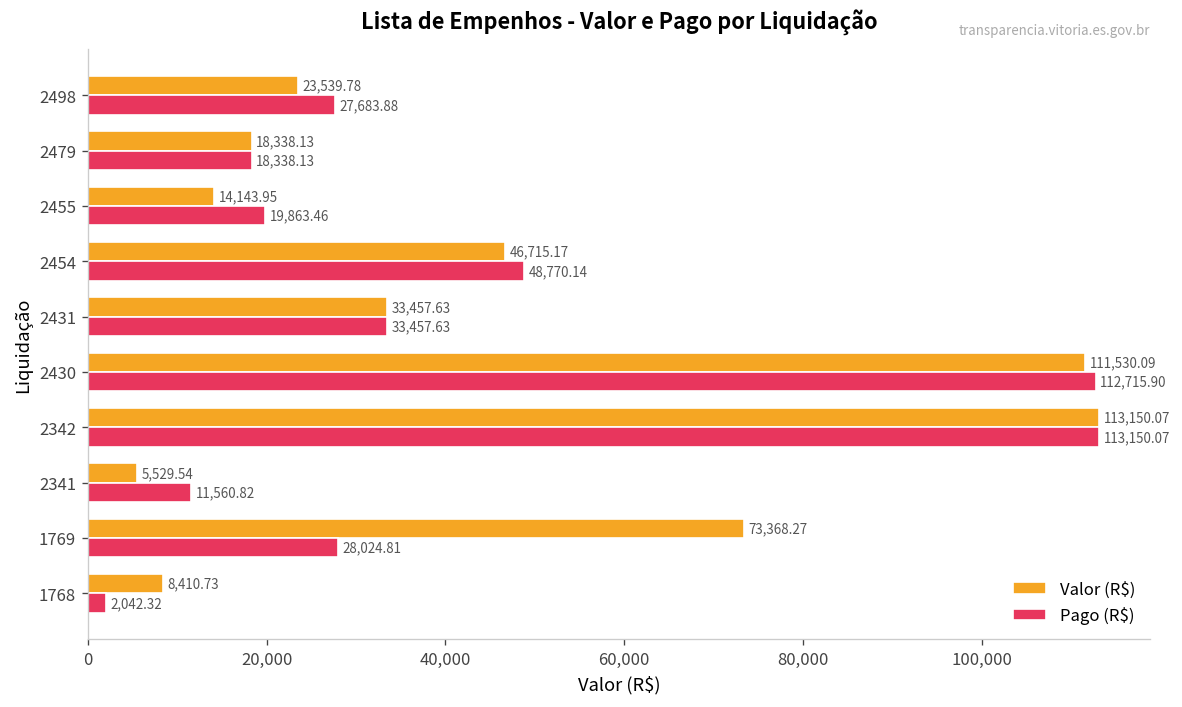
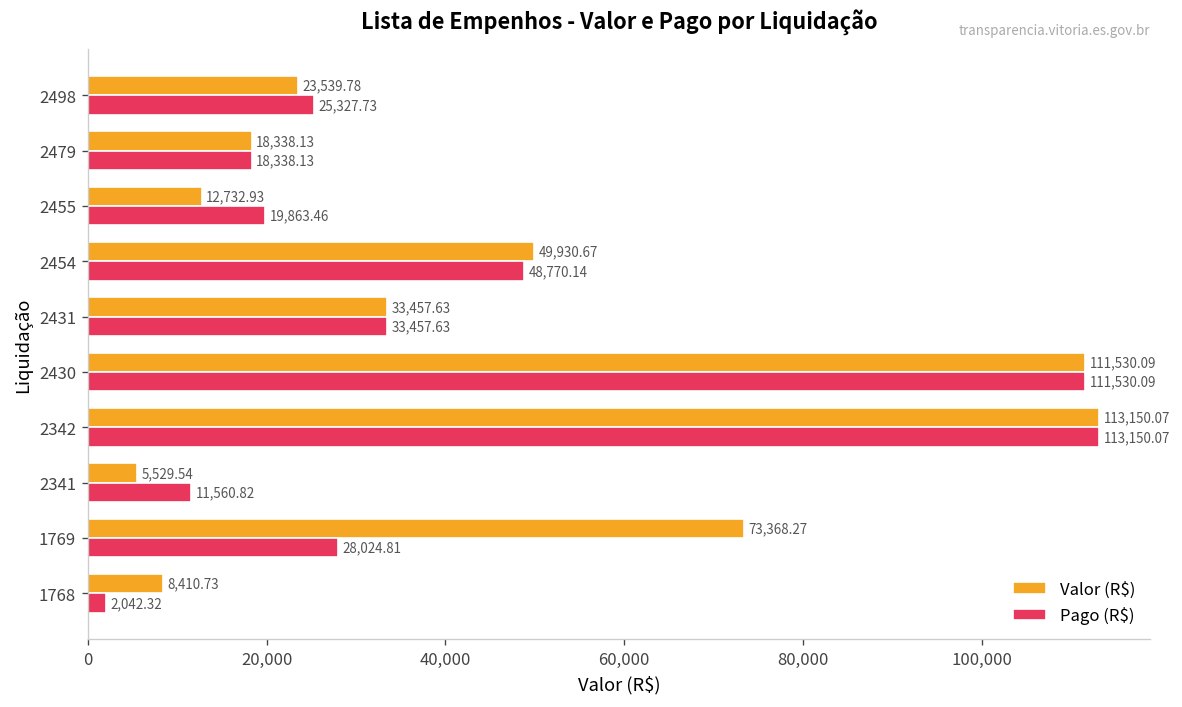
  {
    "Valor (R$)": {
      "2498": "23,539.78",
      "2479": "18,338.13",
-     "2455": "14,143.95",
-     "2454": "46,715.17",
+     "2455": "12,732.93",
+     "2454": "49,930.67",
      "2431": "33,457.63",
      "2430": "111,530.09",
      "2342": "113,150.07",
      "2341": "5,529.54",
      "1769": "73,368.27",
      "1768": "8,410.73"
    },
    "Pago (R$)": {
-     "2498": "27,683.88",
+     "2498": "25,327.73",
      "2479": "18,338.13",
      "2455": "19,863.46",
      "2454": "48,770.14",
      "2431": "33,457.63",
-     "2430": "112,715.90",
+     "2430": "111,530.09",
      "2342": "113,150.07",
      "2341": "11,560.82",
      "1769": "28,024.81",
      "1768": "2,042.32"
    }
  }
